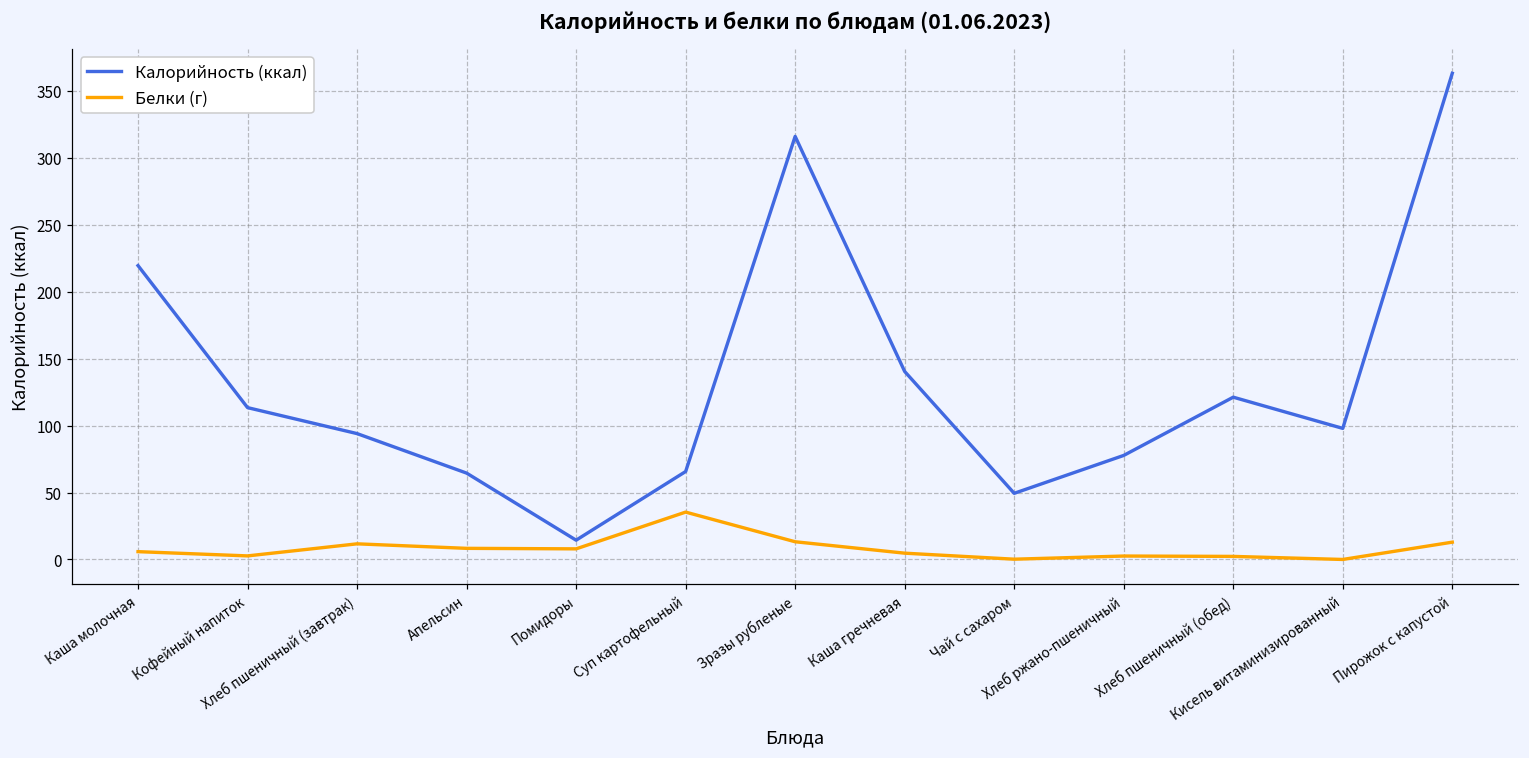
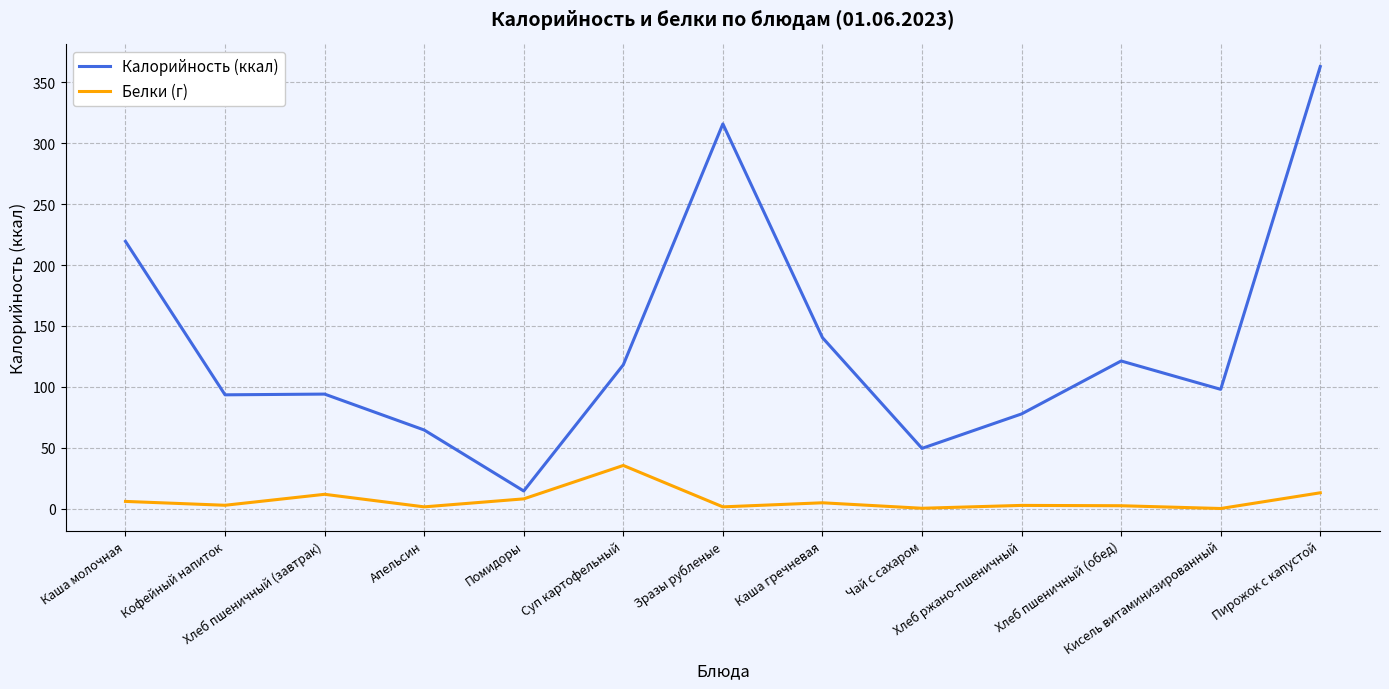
  {
    "Калорийность (ккал)": {
      "Каша молочная": 219,
-     "Кофейный напиток": 113,
+     "Кофейный напиток": 93,
      "Хлеб пшеничный (завтрак)": 94,
      "Апельсин": 65,
      "Помидоры": 14,
-     "Суп картофельный": 66,
+     "Суп картофельный": 118,
      "Зразы рубленые": 316,
      "Каша гречневая": 140,
      "Чай с сахаром": 49,
      "Хлеб ржано-пшеничный": 78,
      "Хлеб пшеничный (обед)": 121,
      "Кисель витаминизированный": 98,
      "Пирожок с капустой": 363
    },
    "Белки (г)": {
      "Каша молочная": 6,
      "Кофейный напиток": 3,
      "Хлеб пшеничный (завтрак)": 12,
-     "Апельсин": 8,
+     "Апельсин": 1,
      "Помидоры": 8,
      "Суп картофельный": 35,
-     "Зразы рубленые": 13,
+     "Зразы рубленые": 1,
      "Каша гречневая": 5,
      "Чай с сахаром": 0,
      "Хлеб ржано-пшеничный": 3,
      "Хлеб пшеничный (обед)": 2,
      "Кисель витаминизированный": 0,
      "Пирожок с капустой": 13
    }
  }
